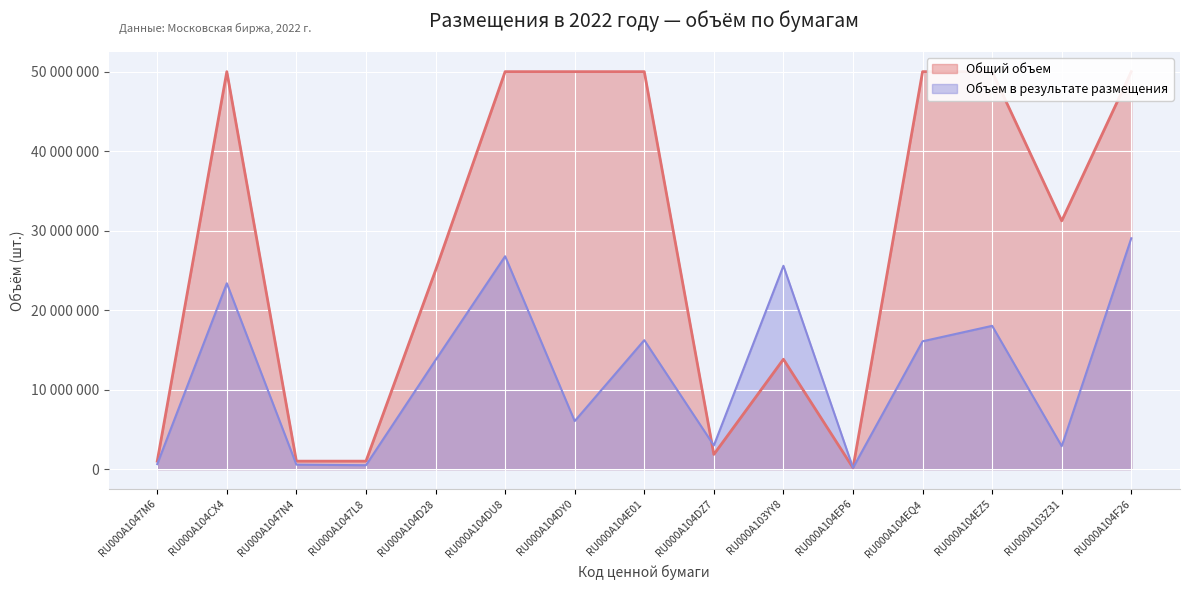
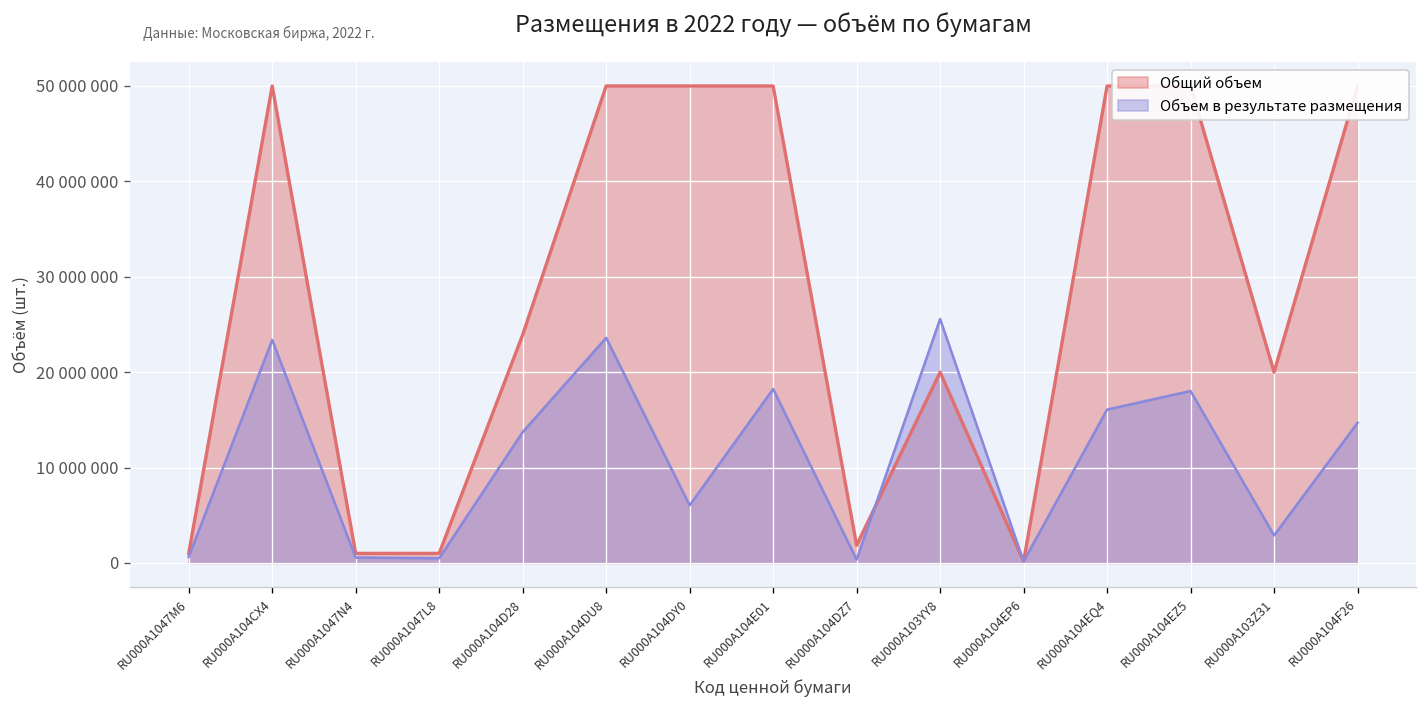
  {
    "Общий объем": {
      "RU000A1047M6": 1000000,
      "RU000A104CX4": 50000000,
      "RU000A1047N4": 1000000,
      "RU000A1047L8": 1000000,
-     "RU000A104D28": 25000000,
+     "RU000A104D28": 24000000,
      "RU000A104DU8": 50000000,
      "RU000A104DY0": 50000000,
      "RU000A104E01": 50000000,
      "RU000A104DZ7": 2000000,
-     "RU000A103YY8": 14000000,
+     "RU000A103YY8": 20000000,
      "RU000A104EQ4": 50000000,
-     "RU000A103Z31": 31000000
+     "RU000A103Z31": 20000000
    },
    "Объем в результате размещения": {
      "RU000A1047M6": 1000000,
      "RU000A104CX4": 23000000,
      "RU000A1047N4": 1000000,
      "RU000A1047L8": 0,
      "RU000A104D28": 14000000,
-     "RU000A104DU8": 27000000,
+     "RU000A104DU8": 24000000,
      "RU000A104DY0": 6000000,
-     "RU000A104E01": 16000000,
-     "RU000A104DZ7": 3000000,
+     "RU000A104E01": 18000000,
+     "RU000A104DZ7": 0,
      "RU000A103YY8": 26000000,
      "RU000A104EQ4": 16000000,
      "RU000A104EZ5": 18000000,
      "RU000A103Z31": 3000000,
-     "RU000A104F26": 29000000
+     "RU000A104F26": 15000000
    }
  }
